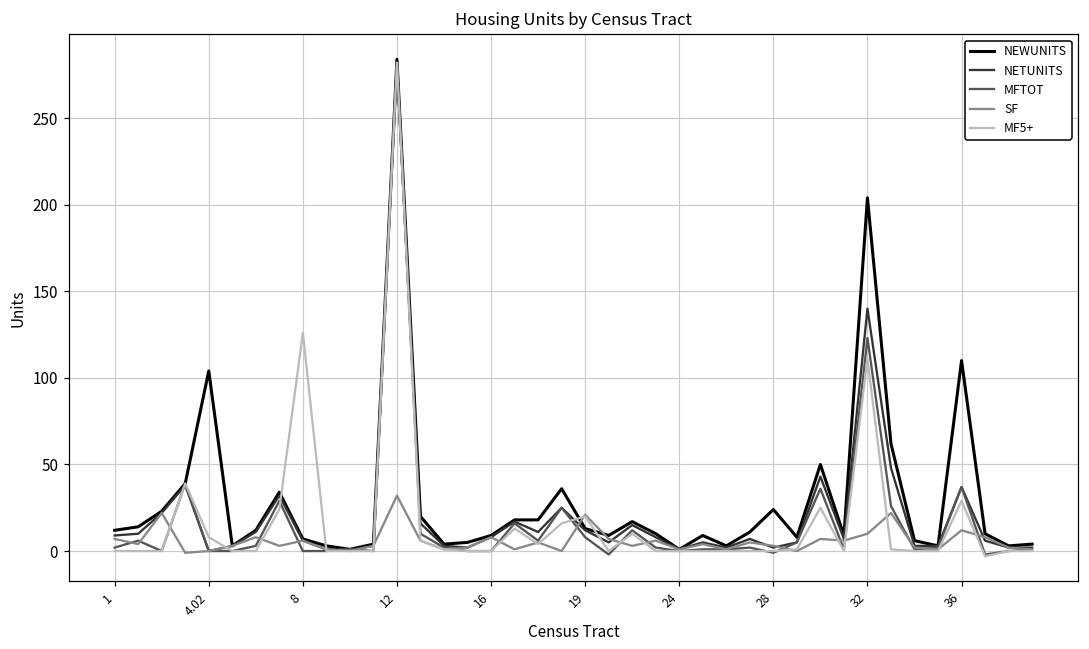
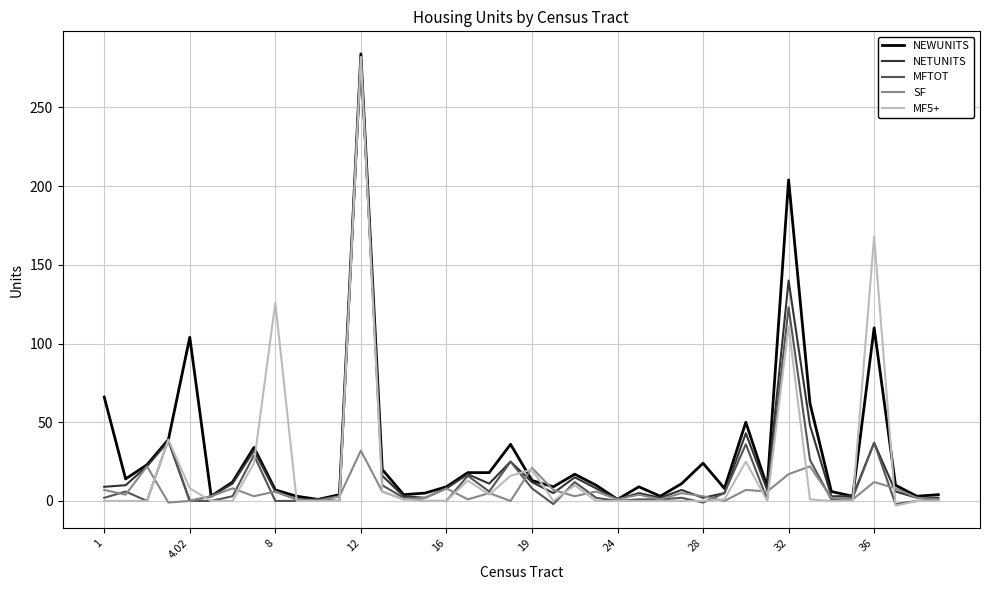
  {
    "NEWUNITS": {
-     "1": 12,
+     "1": 66,
      "4.02": 104,
      "12": 284,
      "28": 24,
      "32": 204,
      "36": 110
    },
    "SF": {
      "1": 7,
      "12": 32,
-     "32": 10,
+     "32": 17,
      "36": 12
    },
    "MF5+": {
      "1": 0,
      "4.02": 8,
      "8": 126,
      "32": 111,
-     "36": 29
+     "36": 168
    }
  }
